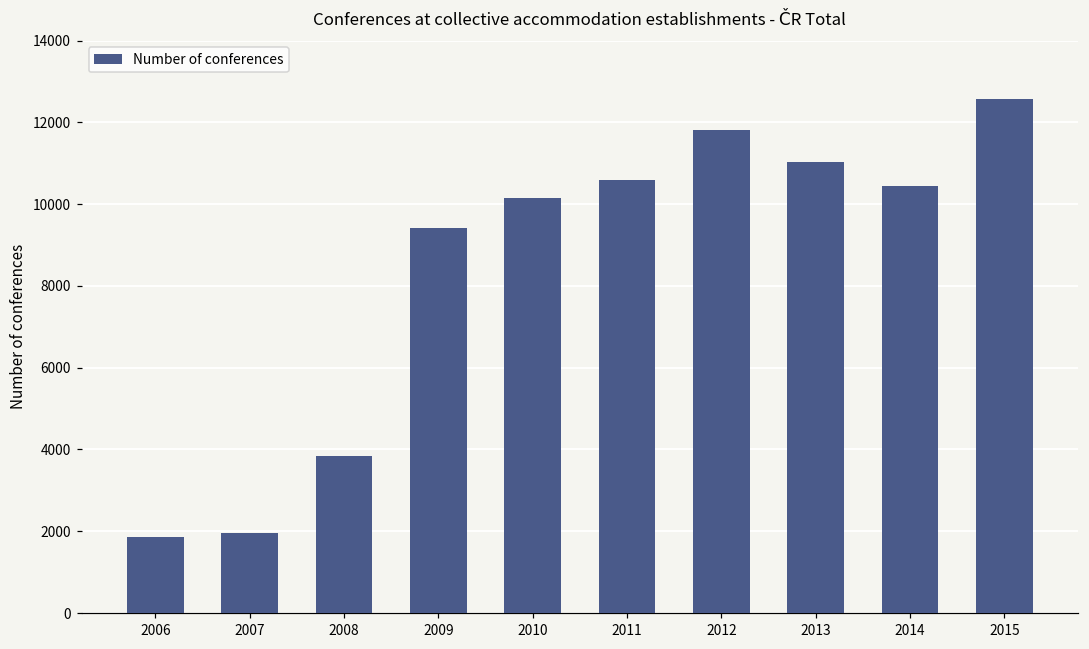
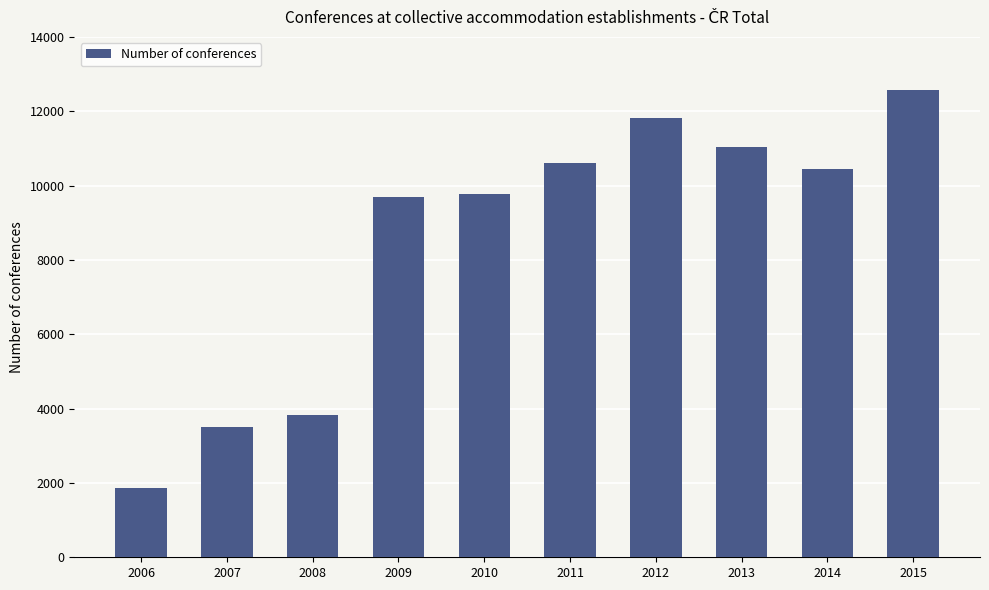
  {
    "2006": 1900,
-   "2007": 2000,
+   "2007": 3500,
    "2008": 3800,
-   "2009": 9400,
-   "2010": 10100,
+   "2009": 9700,
+   "2010": 9800,
    "2011": 10600,
    "2012": 11800,
    "2013": 11000,
    "2014": 10400,
    "2015": 12600
  }
